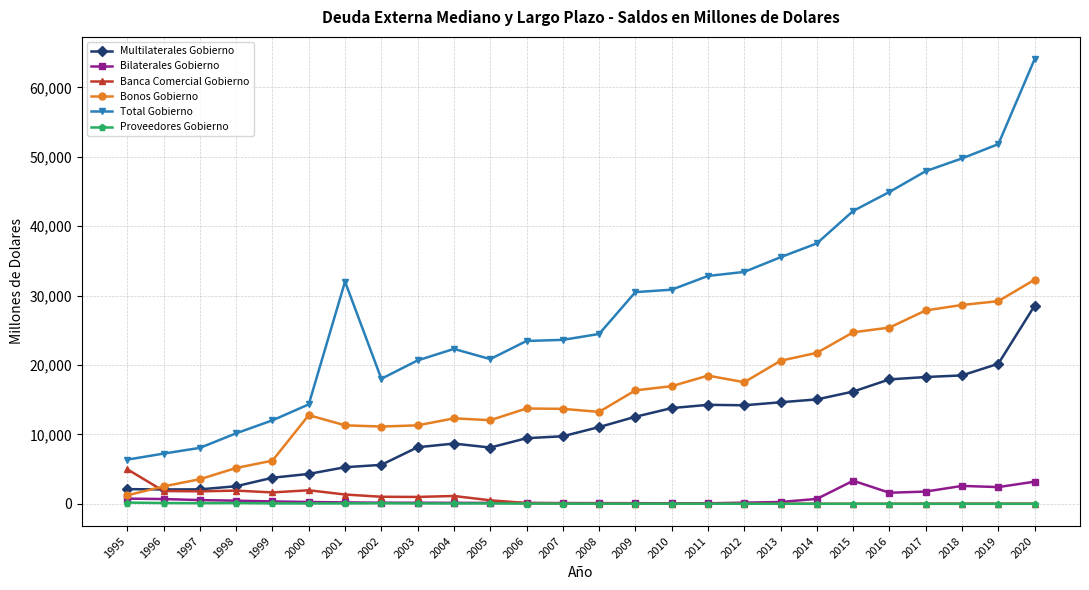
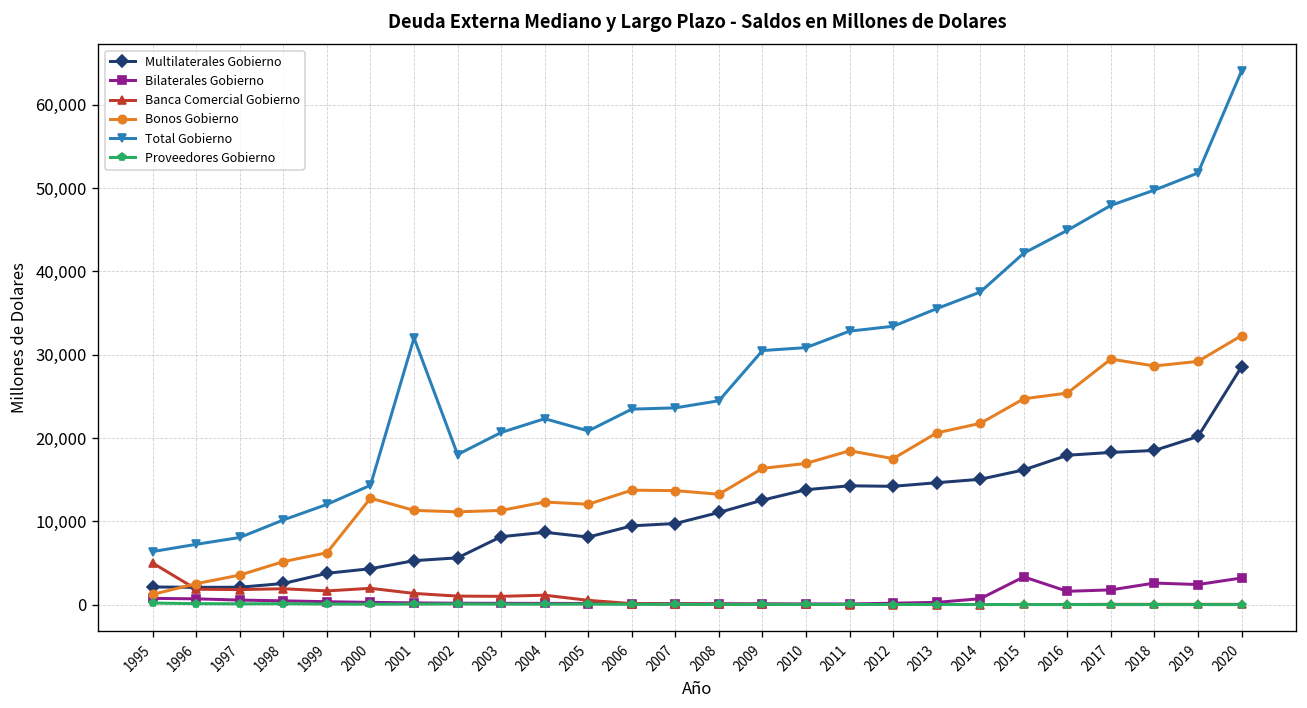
  {
    "Multilaterales Gobierno": {
      "1995": "2,000",
      "1998": "3,000",
      "1999": "4,000",
      "2000": "4,000",
      "2001": "5,000",
      "2002": "6,000",
      "2003": "8,000",
      "2004": "9,000",
      "2005": "8,000",
      "2006": "9,000",
      "2007": "10,000",
      "2008": "11,000",
      "2009": "13,000",
      "2010": "14,000",
      "2011": "14,000",
      "2012": "14,000",
      "2013": "15,000",
      "2014": "15,000",
      "2015": "16,000",
      "2016": "18,000",
      "2017": "18,000",
      "2018": "19,000",
      "2019": "20,000",
      "2020": "29,000"
    },
    "Bilaterales Gobierno": {
      "1995": "1,000",
      "1996": "1,000",
      "1997": "1,000",
      "2014": "1,000",
      "2015": "3,000",
      "2016": "2,000",
      "2017": "2,000",
      "2018": "3,000",
      "2019": "2,000",
      "2020": "3,000"
    },
    "Banca Comercial Gobierno": {
      "1995": "5,000",
      "1998": "2,000",
      "1999": "2,000",
      "2000": "2,000",
      "2001": "1,000",
      "2002": "1,000",
      "2003": "1,000",
      "2004": "1,000",
      "2005": "1,000"
    },
    "Bonos Gobierno": {
      "1995": "1,000",
      "1996": "3,000",
      "1997": "4,000",
      "1998": "5,000",
      "1999": "6,000",
      "2000": "13,000",
      "2001": "11,000",
      "2002": "11,000",
      "2003": "11,000",
      "2004": "12,000",
      "2005": "12,000",
      "2006": "14,000",
      "2007": "14,000",
      "2008": "13,000",
      "2009": "16,000",
      "2010": "17,000",
      "2011": "18,000",
      "2012": "18,000",
      "2013": "21,000",
      "2014": "22,000",
      "2015": "25,000",
      "2016": "25,000",
-     "2017": "28,000",
+     "2017": "29,000",
      "2018": "29,000",
      "2019": "29,000",
      "2020": "32,000"
    },
    "Total Gobierno": {
      "1995": "6,000",
      "1996": "7,000",
      "1997": "8,000",
      "1998": "10,000",
      "1999": "12,000",
      "2000": "14,000",
      "2001": "32,000",
      "2002": "18,000",
      "2003": "21,000",
      "2004": "22,000",
      "2005": "21,000",
      "2006": "23,000",
      "2007": "24,000",
      "2008": "24,000",
      "2009": "31,000",
      "2010": "31,000",
      "2011": "33,000",
      "2012": "33,000",
      "2013": "36,000",
      "2014": "38,000",
      "2015": "42,000",
      "2016": "45,000",
      "2017": "48,000",
      "2018": "50,000",
      "2019": "52,000",
      "2020": "64,000"
    },
    "Proveedores Gobierno": {
      "1995": "0",
      "1996": "0",
      "1997": "0"
    }
  }
